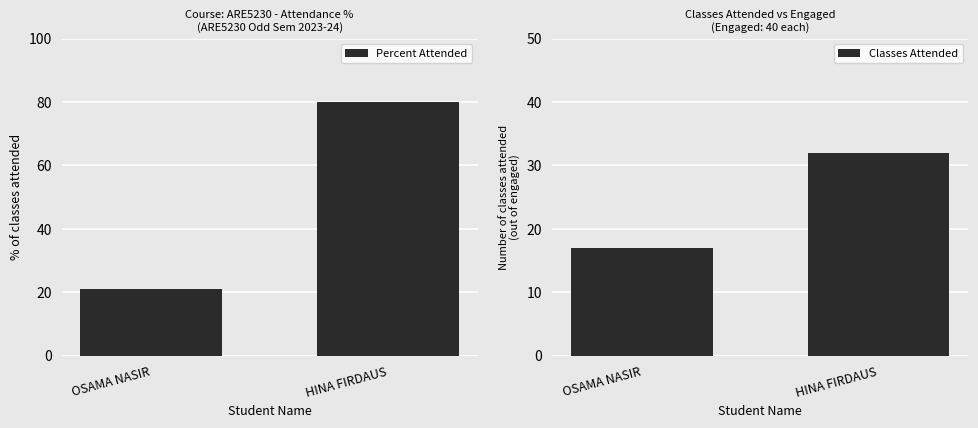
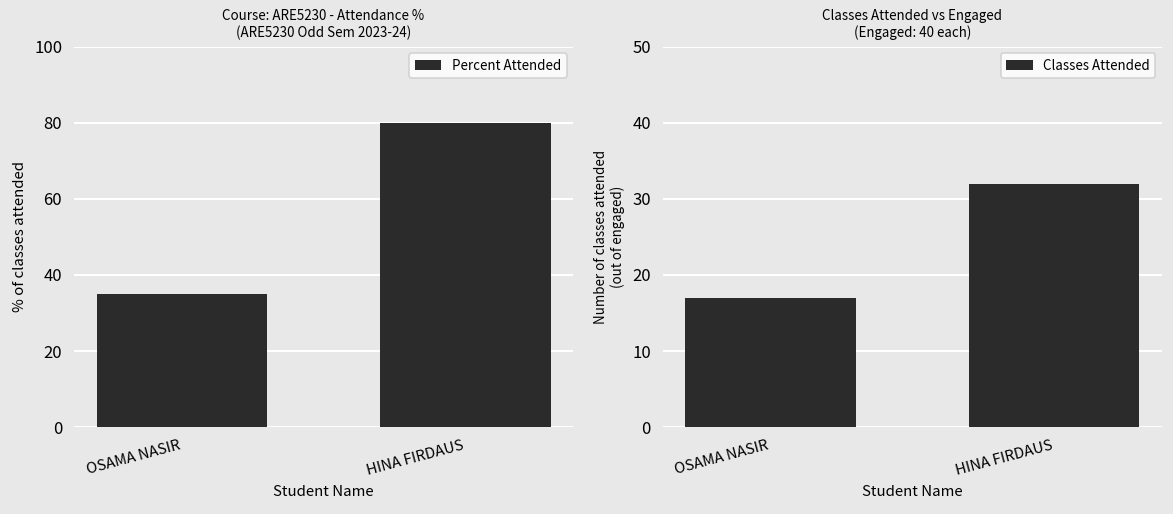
  {
    "Course: ARE5230 - Attendance % (ARE5230 Odd Sem 2023-24)": {
-     "OSAMA NASIR": 21,
+     "OSAMA NASIR": 35,
      "HINA FIRDAUS": 80
    },
    "Classes Attended vs Engaged (Engaged: 40 each)": {
      "OSAMA NASIR": 17,
      "HINA FIRDAUS": 32
    }
  }
